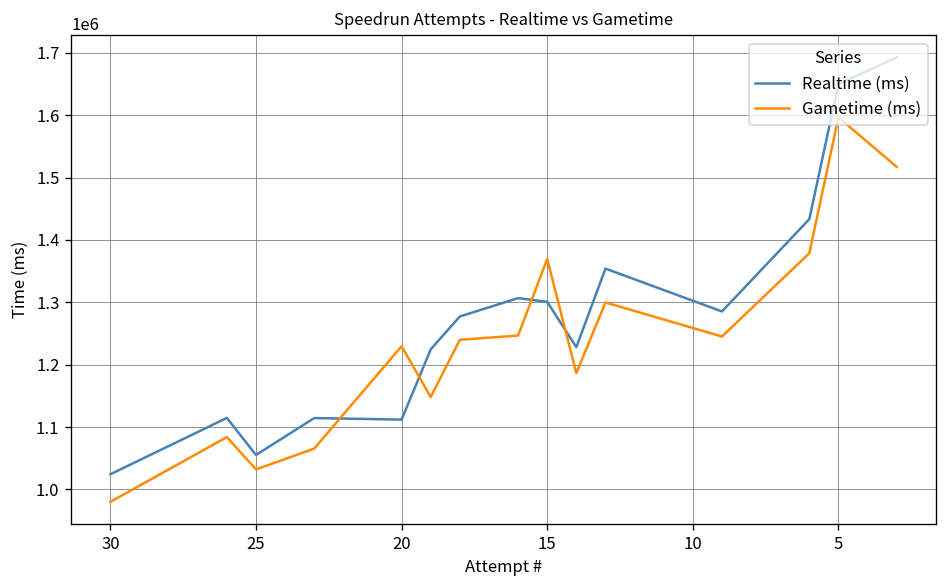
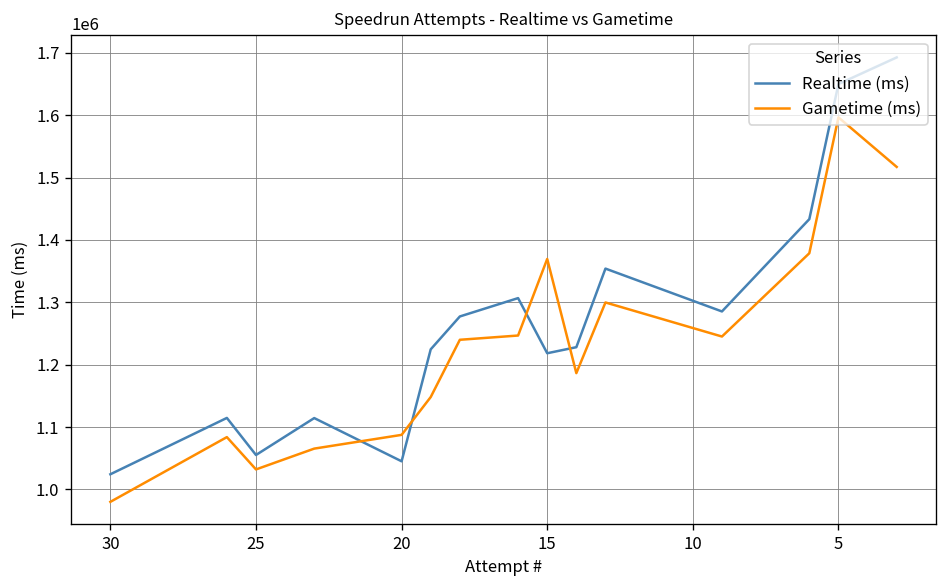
  {
    "Realtime (ms)": {
      "30": 1020000,
      "25": 1060000,
-     "20": 1110000,
-     "15": 1300000
+     "20": 1050000,
+     "15": 1220000
    },
    "Gametime (ms)": {
      "30": 980000,
      "25": 1030000,
-     "20": 1230000,
+     "20": 1090000,
      "15": 1370000
    }
  }
